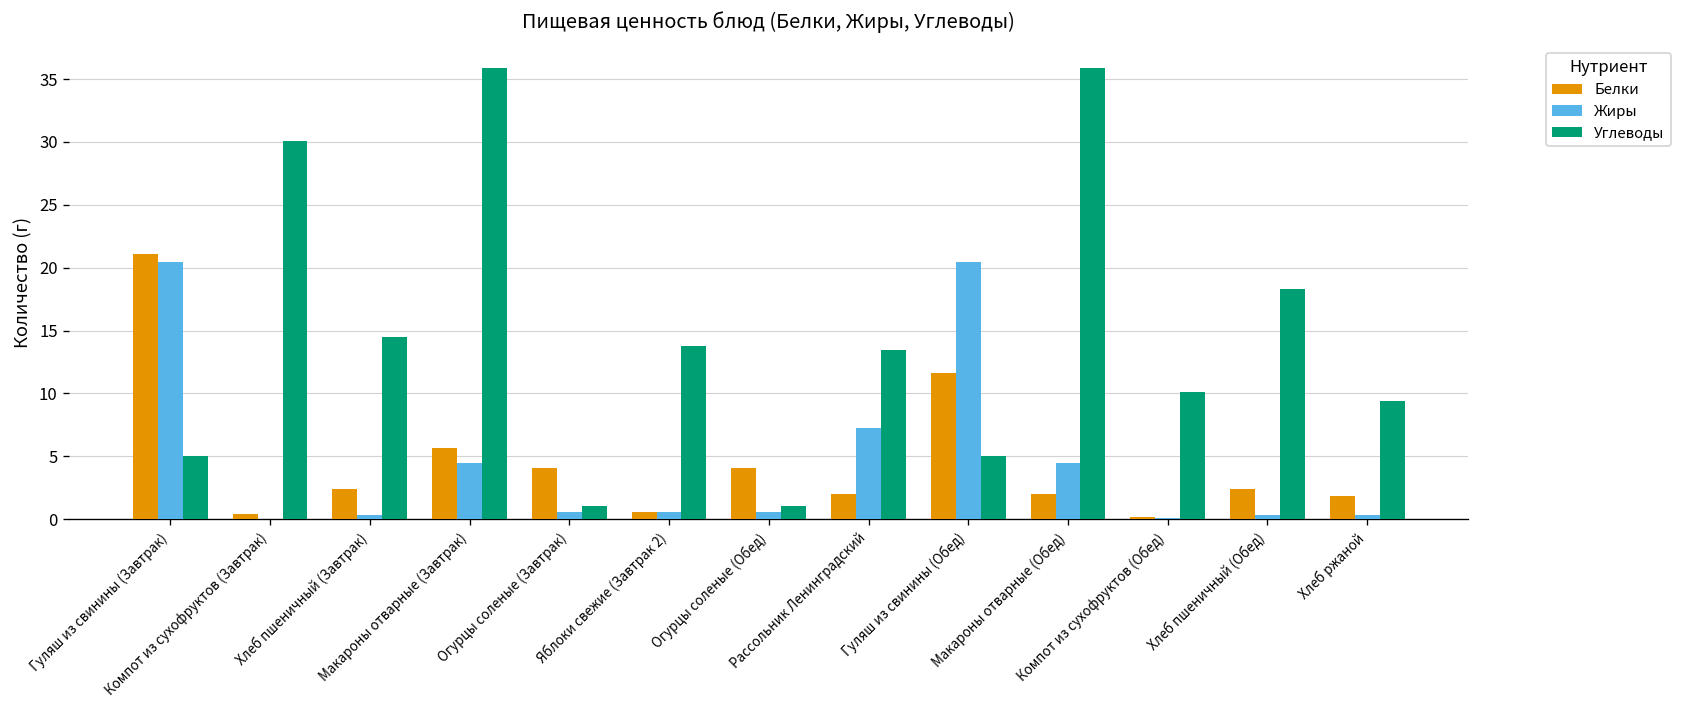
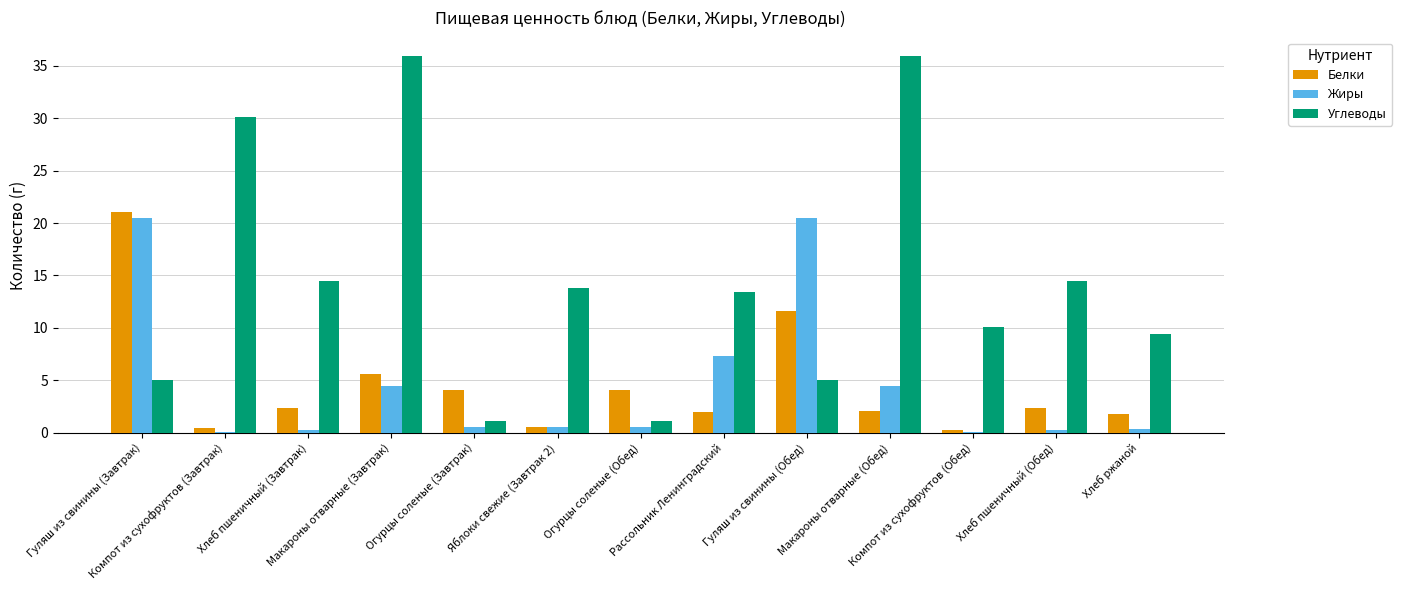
  {
    "Белки": {
      "Гуляш из свинины (Завтрак)": 21.1,
      "Компот из сухофруктов (Завтрак)": 0.4,
      "Хлеб пшеничный (Завтрак)": 2.4,
      "Макароны отварные (Завтрак)": 5.6,
      "Огурцы соленые (Завтрак)": 4.0,
      "Яблоки свежие (Завтрак 2)": 0.6,
      "Огурцы соленые (Обед)": 4.0,
      "Рассольник Ленинградский": 2.0,
      "Гуляш из свинины (Обед)": 11.6,
      "Макароны отварные (Обед)": 2.0,
      "Хлеб пшеничный (Обед)": 2.4,
      "Хлеб ржаной": 1.8
    },
    "Жиры": {
      "Гуляш из свинины (Завтрак)": 20.4,
      "Хлеб пшеничный (Завтрак)": 0.3,
      "Макароны отварные (Завтрак)": 4.4,
      "Огурцы соленые (Завтрак)": 0.6,
      "Яблоки свежие (Завтрак 2)": 0.6,
      "Огурцы соленые (Обед)": 0.6,
      "Рассольник Ленинградский": 7.3,
      "Гуляш из свинины (Обед)": 20.4,
      "Макароны отварные (Обед)": 4.4,
      "Хлеб пшеничный (Обед)": 0.3,
      "Хлеб ржаной": 0.3
    },
    "Углеводы": {
      "Гуляш из свинины (Завтрак)": 5.0,
      "Компот из сухофруктов (Завтрак)": 30.1,
      "Хлеб пшеничный (Завтрак)": 14.5,
      "Макароны отварные (Завтрак)": 35.9,
      "Огурцы соленые (Завтрак)": 1.1,
      "Яблоки свежие (Завтрак 2)": 13.8,
      "Огурцы соленые (Обед)": 1.1,
      "Рассольник Ленинградский": 13.4,
      "Гуляш из свинины (Обед)": 5.0,
      "Макароны отварные (Обед)": 35.9,
      "Компот из сухофруктов (Обед)": 10.1,
-     "Хлеб пшеничный (Обед)": 18.3,
+     "Хлеб пшеничный (Обед)": 14.5,
      "Хлеб ржаной": 9.4
    }
  }
